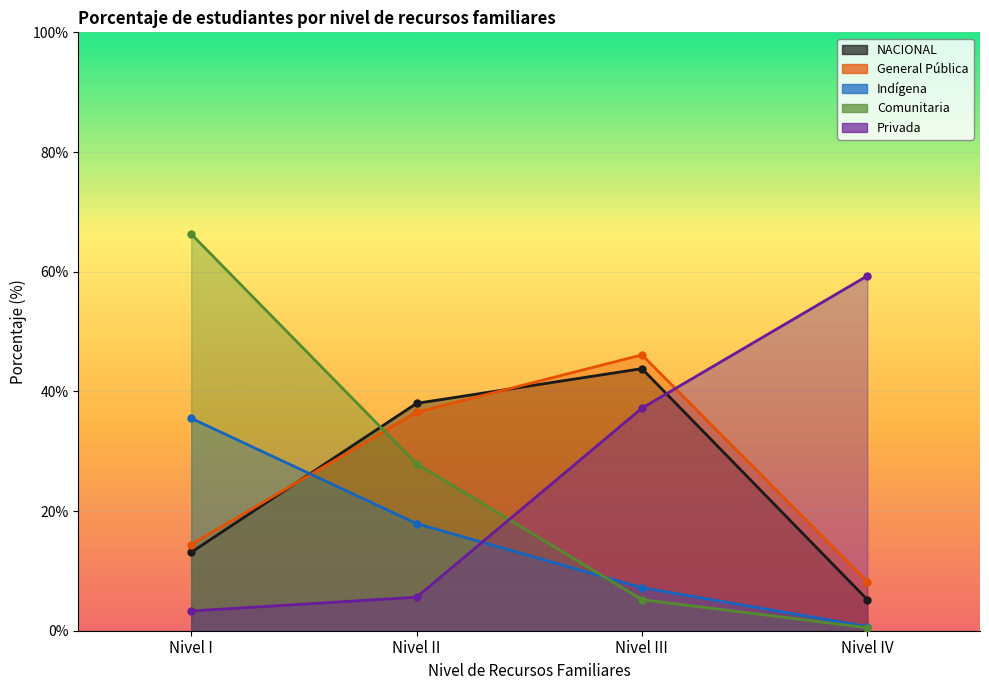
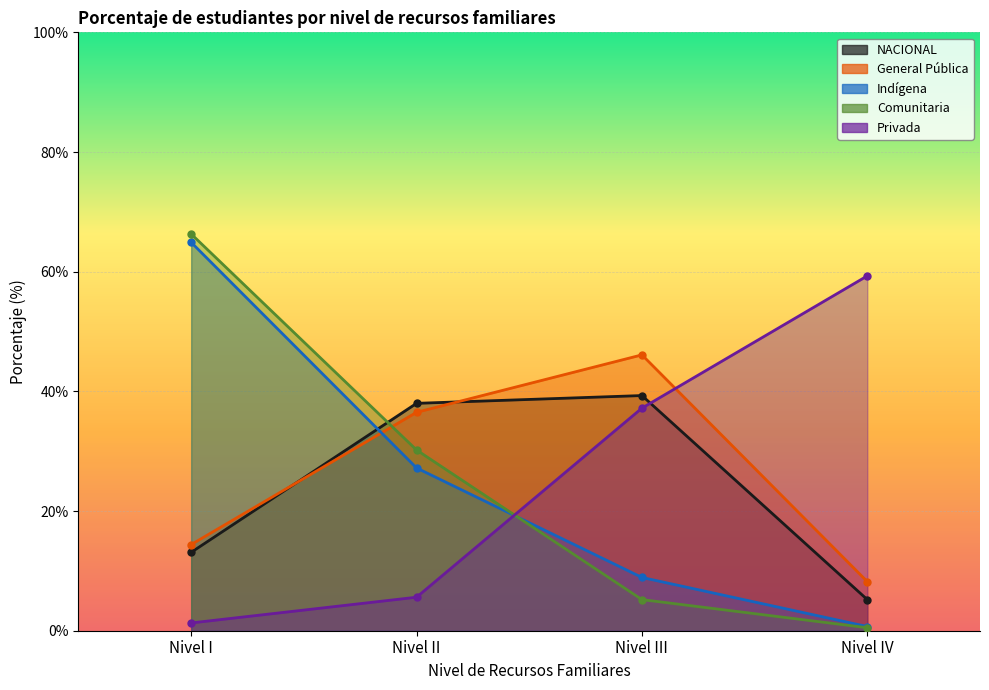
  {
    "NACIONAL": {
      "Nivel I": "13%",
      "Nivel II": "38%",
-     "Nivel III": "44%",
+     "Nivel III": "39%",
      "Nivel IV": "5%"
    },
    "General Pública": {
      "Nivel I": "14%",
      "Nivel II": "37%",
      "Nivel III": "46%",
      "Nivel IV": "8%"
    },
    "Indígena": {
-     "Nivel I": "36%",
-     "Nivel II": "18%",
-     "Nivel III": "7%"
+     "Nivel I": "65%",
+     "Nivel II": "27%",
+     "Nivel III": "9%"
    },
    "Comunitaria": {
      "Nivel I": "66%",
-     "Nivel II": "28%",
+     "Nivel II": "30%",
      "Nivel III": "5%"
    },
    "Privada": {
-     "Nivel I": "3%",
+     "Nivel I": "1%",
      "Nivel II": "6%",
      "Nivel III": "37%",
      "Nivel IV": "59%"
    }
  }
